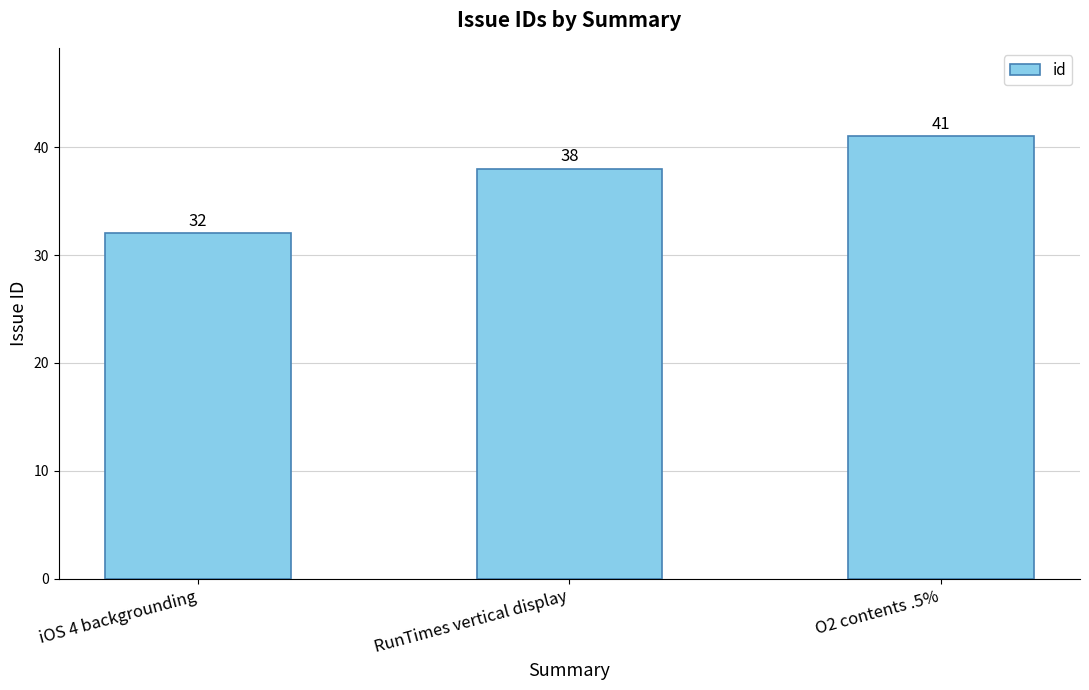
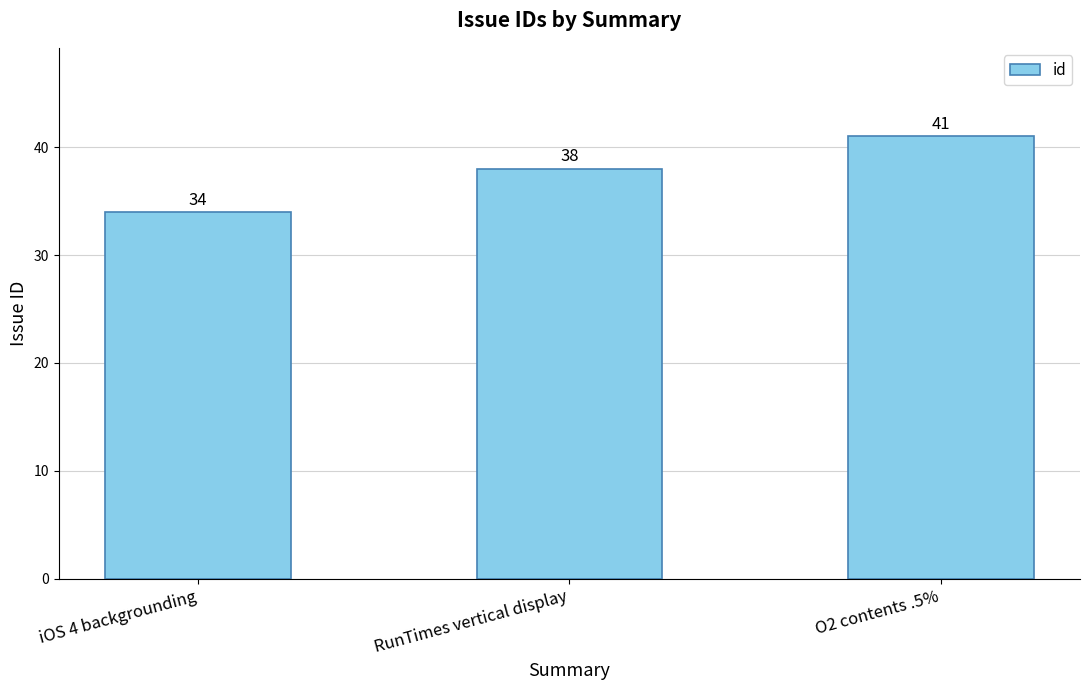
  {
-   "iOS 4 backgrounding": 32,
+   "iOS 4 backgrounding": 34,
    "RunTimes vertical display": 38,
    "O2 contents .5%": 41
  }
